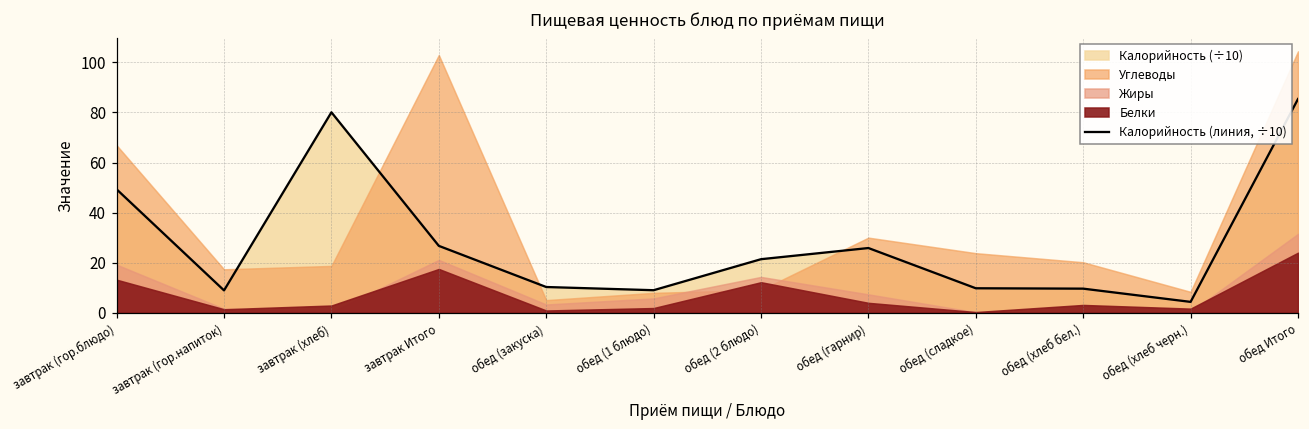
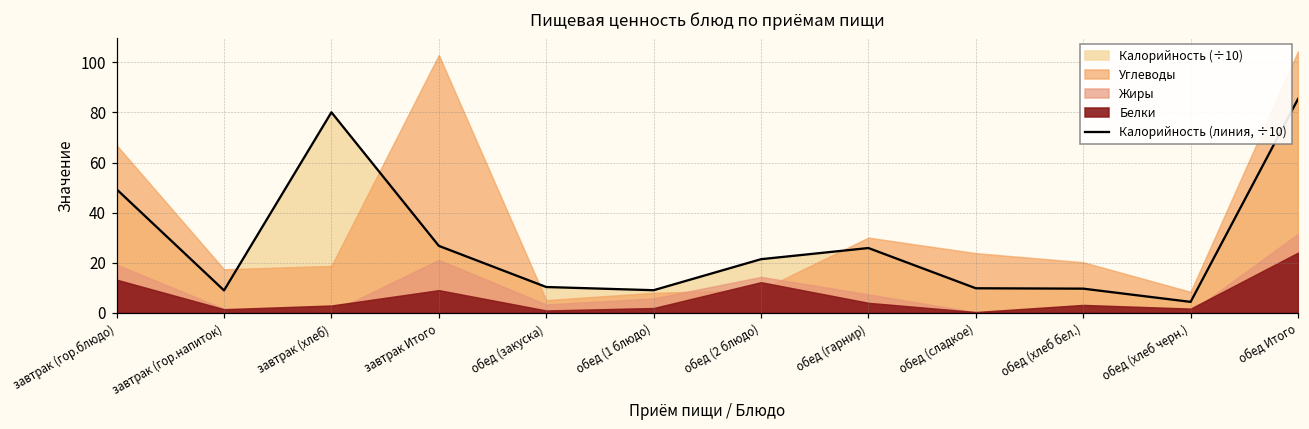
  {
    "Калорийность (÷10)": {
      "завтрак (гор.блюдо)": 49,
      "завтрак (гор.напиток)": 9,
      "завтрак (хлеб)": 80,
      "завтрак Итого": 27,
      "обед (закуска)": 10,
      "обед (2 блюдо)": 21,
      "обед (гарнир)": 26,
      "обед (сладкое)": 10,
      "обед (хлеб бел.)": 10,
      "обед (хлеб черн.)": 4,
      "обед Итого": 85
    },
    "Белки": {
      "завтрак (гор.блюдо)": 13,
      "завтрак (хлеб)": 3,
-     "завтрак Итого": 17,
+     "завтрак Итого": 9,
      "обед (1 блюдо)": 2,
      "обед (2 блюдо)": 12,
      "обед (гарнир)": 4,
      "обед (хлеб бел.)": 3,
      "обед (хлеб черн.)": 2,
      "обед Итого": 24
    }
  }
